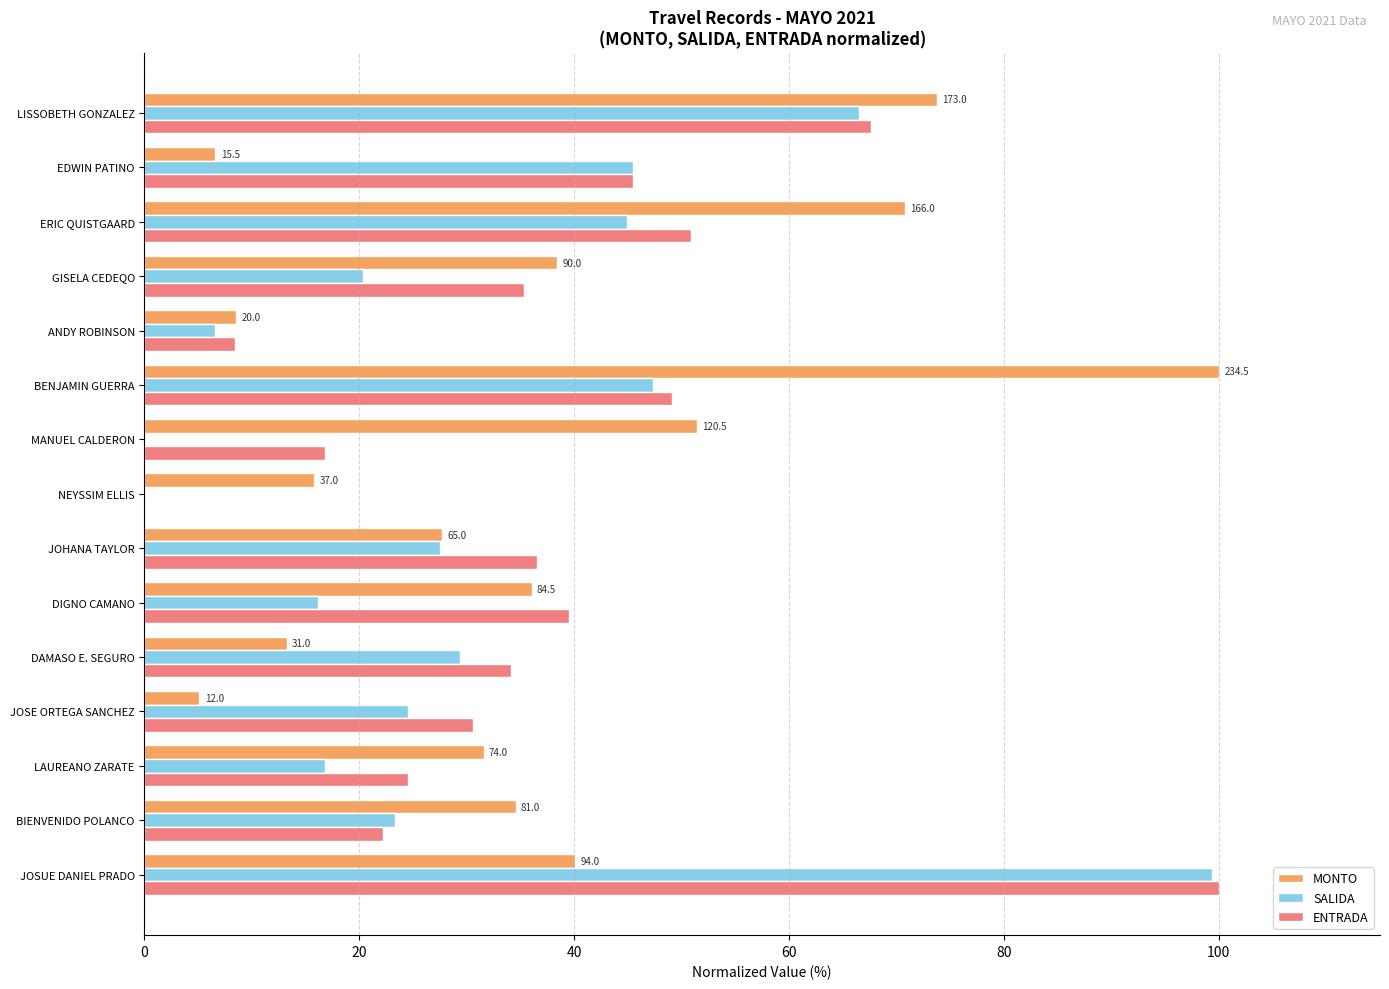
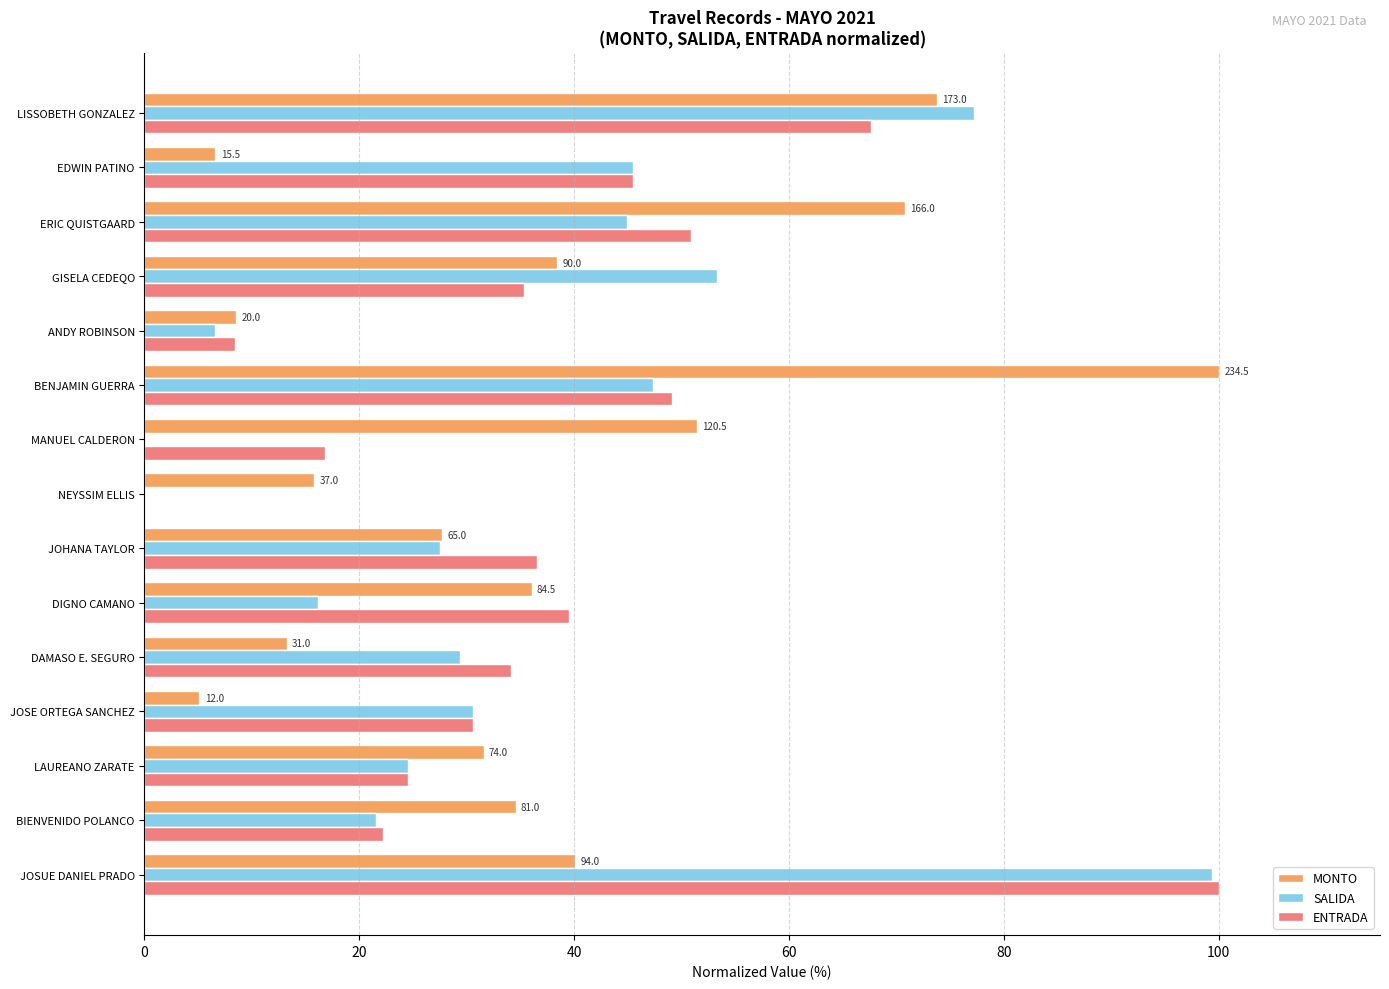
  {
    "SALIDA": {
-     "LISSOBETH GONZALEZ": 66.5,
+     "LISSOBETH GONZALEZ": 77.2,
      "EDWIN PATINO": 45.5,
      "ERIC QUISTGAARD": 44.9,
-     "GISELA CEDEQO": 20.4,
+     "GISELA CEDEQO": 53.3,
      "ANDY ROBINSON": 6.6,
      "BENJAMIN GUERRA": 47.3,
      "MANUEL CALDERON": 0.0,
      "NEYSSIM ELLIS": 0.0,
      "JOHANA TAYLOR": 27.5,
      "DIGNO CAMANO": 16.2,
      "DAMASO E. SEGURO": 29.3,
-     "JOSE ORTEGA SANCHEZ": 24.6,
-     "LAUREANO ZARATE": 16.8,
-     "BIENVENIDO POLANCO": 23.4,
+     "JOSE ORTEGA SANCHEZ": 30.5,
+     "LAUREANO ZARATE": 24.6,
+     "BIENVENIDO POLANCO": 21.6,
      "JOSUE DANIEL PRADO": 99.4
    }
  }
